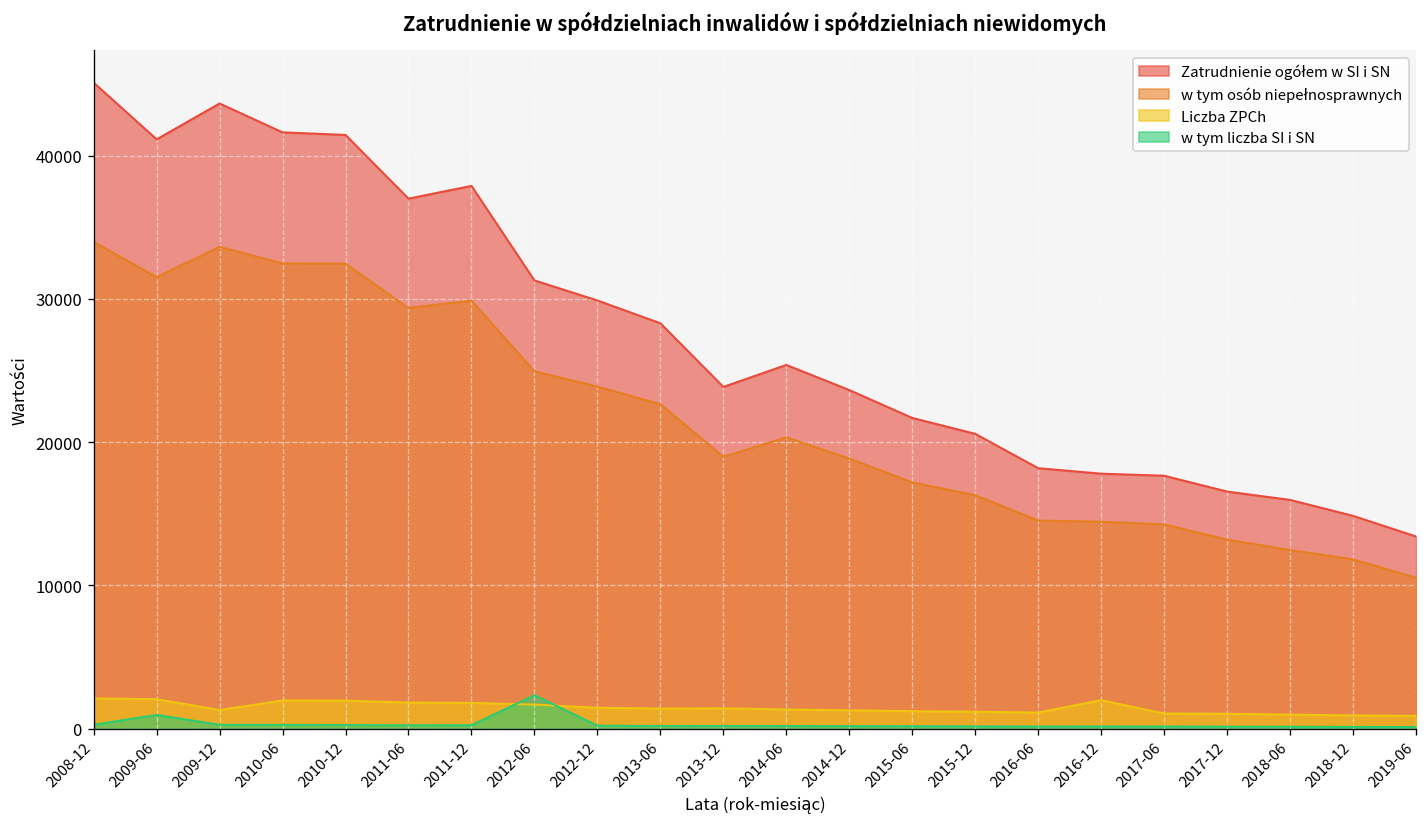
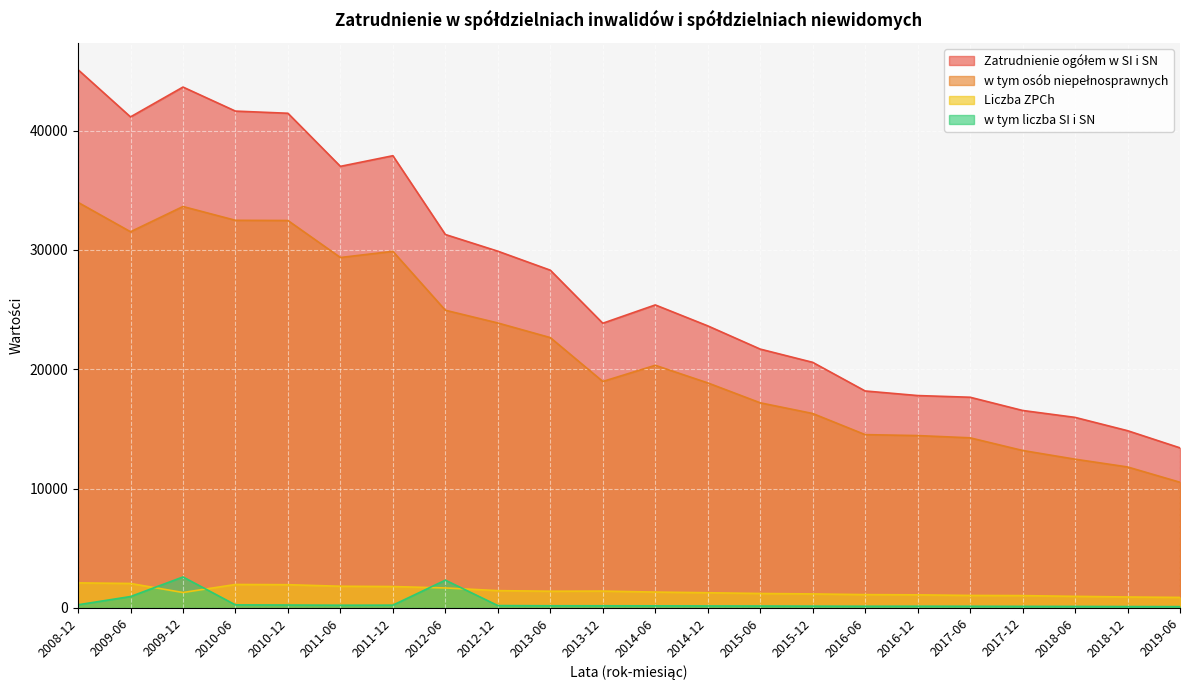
  {
    "Liczba ZPCh": {
      "2008-12": 2100,
      "2009-06": 2100,
      "2009-12": 1300,
      "2010-06": 2000,
      "2010-12": 2000,
      "2011-06": 1800,
      "2011-12": 1800,
      "2012-06": 1700,
      "2012-12": 1500,
      "2013-06": 1400,
      "2013-12": 1400,
      "2014-06": 1300,
      "2014-12": 1300,
      "2015-06": 1200,
      "2015-12": 1200,
      "2016-06": 1100,
-     "2016-12": 2000,
+     "2016-12": 1100,
      "2017-06": 1100,
      "2017-12": 1000,
      "2018-06": 1000,
      "2018-12": 900,
      "2019-06": 900
    },
    "w tym liczba SI i SN": {
      "2008-12": 300,
      "2009-06": 1000,
-     "2009-12": 300,
+     "2009-12": 2600,
      "2010-06": 300,
      "2010-12": 200,
      "2011-06": 200,
      "2011-12": 200,
      "2012-06": 2300,
      "2012-12": 200,
      "2013-06": 200,
      "2013-12": 200,
      "2014-06": 200,
      "2014-12": 200,
      "2015-06": 200,
      "2015-12": 200,
      "2016-06": 100,
      "2016-12": 100,
      "2017-06": 100,
      "2017-12": 100,
      "2018-06": 100,
      "2018-12": 100,
      "2019-06": 100
    }
  }
